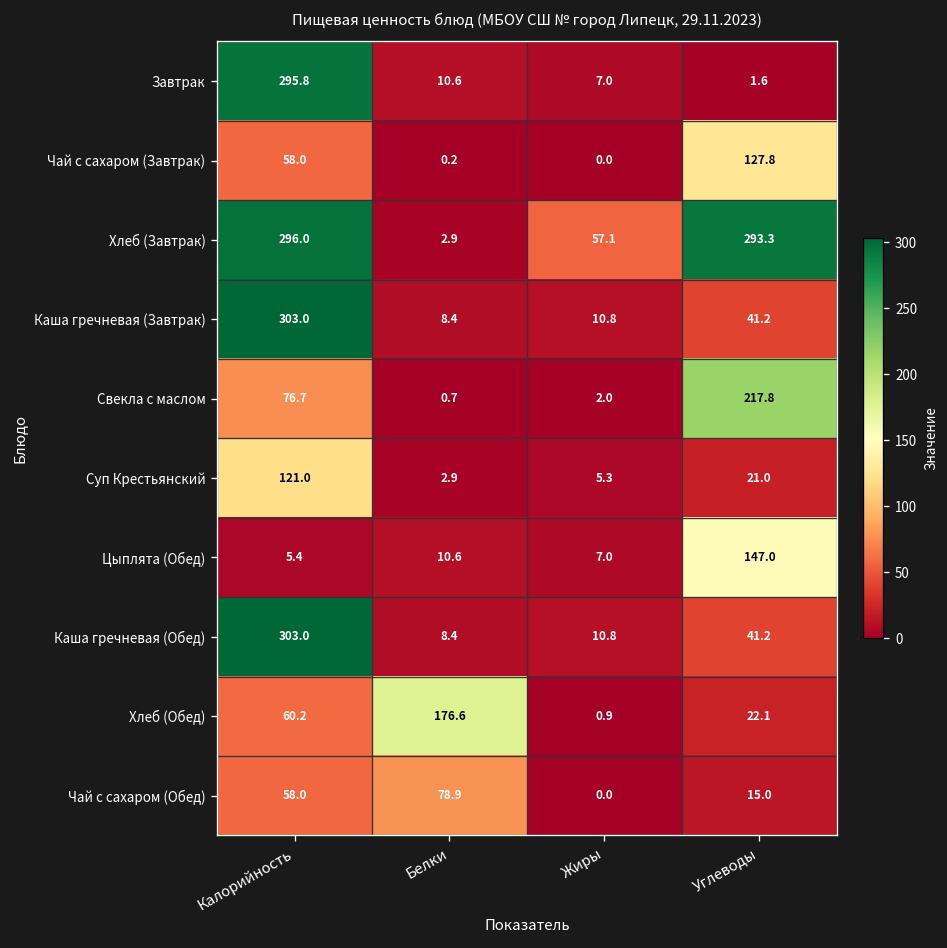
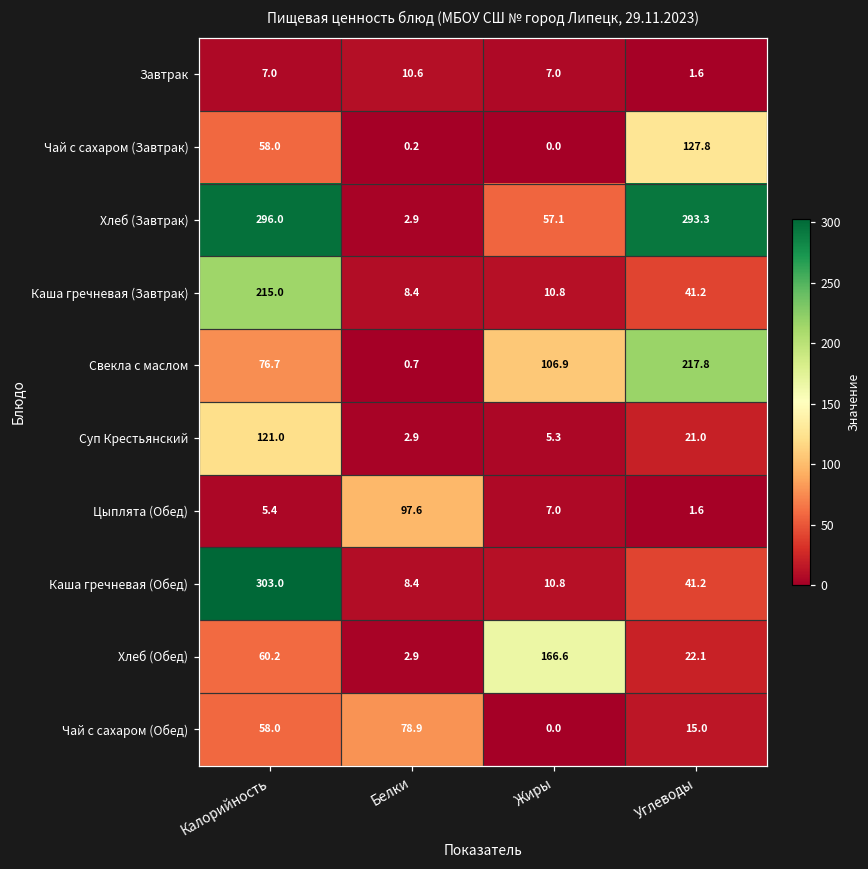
  {
    "Завтрак": {
-     "Калорийность": 295.8,
+     "Калорийность": 7.0,
      "Белки": 10.6,
      "Жиры": 7.0,
      "Углеводы": 1.6
    },
    "Чай с сахаром (Завтрак)": {
      "Калорийность": 58.0,
      "Белки": 0.2,
      "Жиры": 0.0,
      "Углеводы": 127.8
    },
    "Хлеб (Завтрак)": {
      "Калорийность": 296.0,
      "Белки": 2.9,
      "Жиры": 57.1,
      "Углеводы": 293.3
    },
    "Каша гречневая (Завтрак)": {
-     "Калорийность": 303.0,
+     "Калорийность": 215.0,
      "Белки": 8.4,
      "Жиры": 10.8,
      "Углеводы": 41.2
    },
    "Свекла с маслом": {
      "Калорийность": 76.7,
      "Белки": 0.7,
-     "Жиры": 2.0,
+     "Жиры": 106.9,
      "Углеводы": 217.8
    },
    "Суп Крестьянский": {
      "Калорийность": 121.0,
      "Белки": 2.9,
      "Жиры": 5.3,
      "Углеводы": 21.0
    },
    "Цыплята (Обед)": {
      "Калорийность": 5.4,
-     "Белки": 10.6,
+     "Белки": 97.6,
      "Жиры": 7.0,
-     "Углеводы": 147.0
+     "Углеводы": 1.6
    },
    "Каша гречневая (Обед)": {
      "Калорийность": 303.0,
      "Белки": 8.4,
      "Жиры": 10.8,
      "Углеводы": 41.2
    },
    "Хлеб (Обед)": {
      "Калорийность": 60.2,
-     "Белки": 176.6,
-     "Жиры": 0.9,
+     "Белки": 2.9,
+     "Жиры": 166.6,
      "Углеводы": 22.1
    },
    "Чай с сахаром (Обед)": {
      "Калорийность": 58.0,
      "Белки": 78.9,
      "Жиры": 0.0,
      "Углеводы": 15.0
    }
  }
